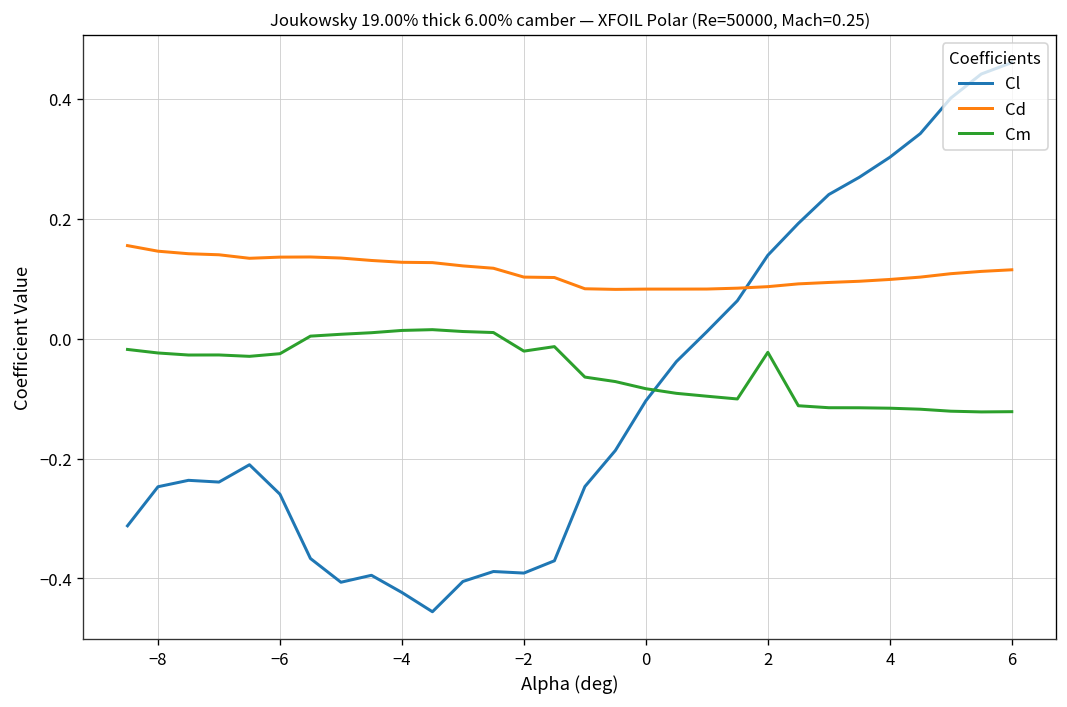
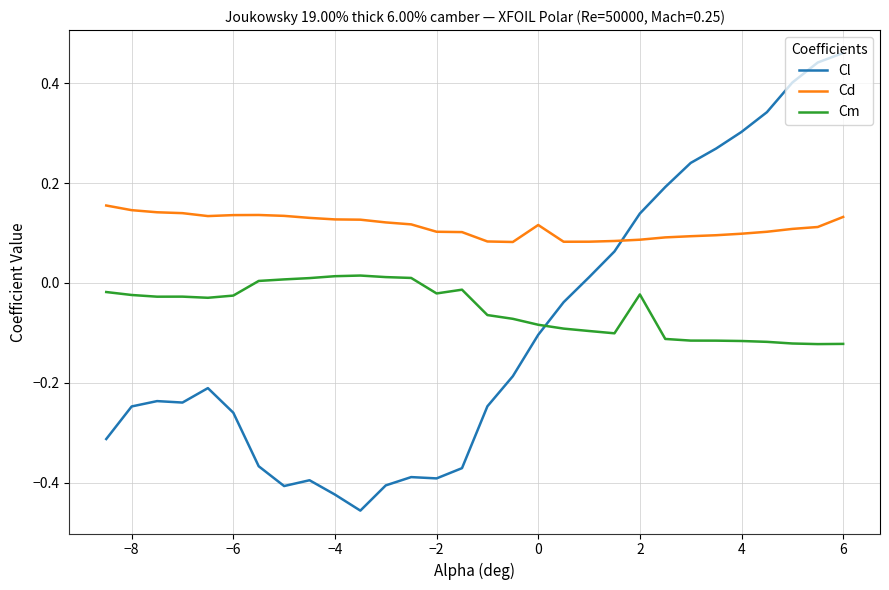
  {
    "Cl": {
      "−8": -0.25,
      "−6": -0.26,
      "−4": -0.42,
      "−2": -0.39,
      "0": -0.10,
      "2": 0.14,
      "4": 0.30
    },
    "Cd": {
      "−8": 0.15,
      "−6": 0.14,
      "−4": 0.13,
      "−2": 0.10,
-     "0": 0.08,
+     "0": 0.12,
      "2": 0.09,
      "4": 0.10,
-     "6": 0.11
+     "6": 0.13
    },
    "Cm": {
      "−8": -0.02,
      "−6": -0.03,
      "−4": 0.01,
      "−2": -0.02,
      "0": -0.08,
      "2": -0.02,
      "4": -0.12,
      "6": -0.12
    }
  }
